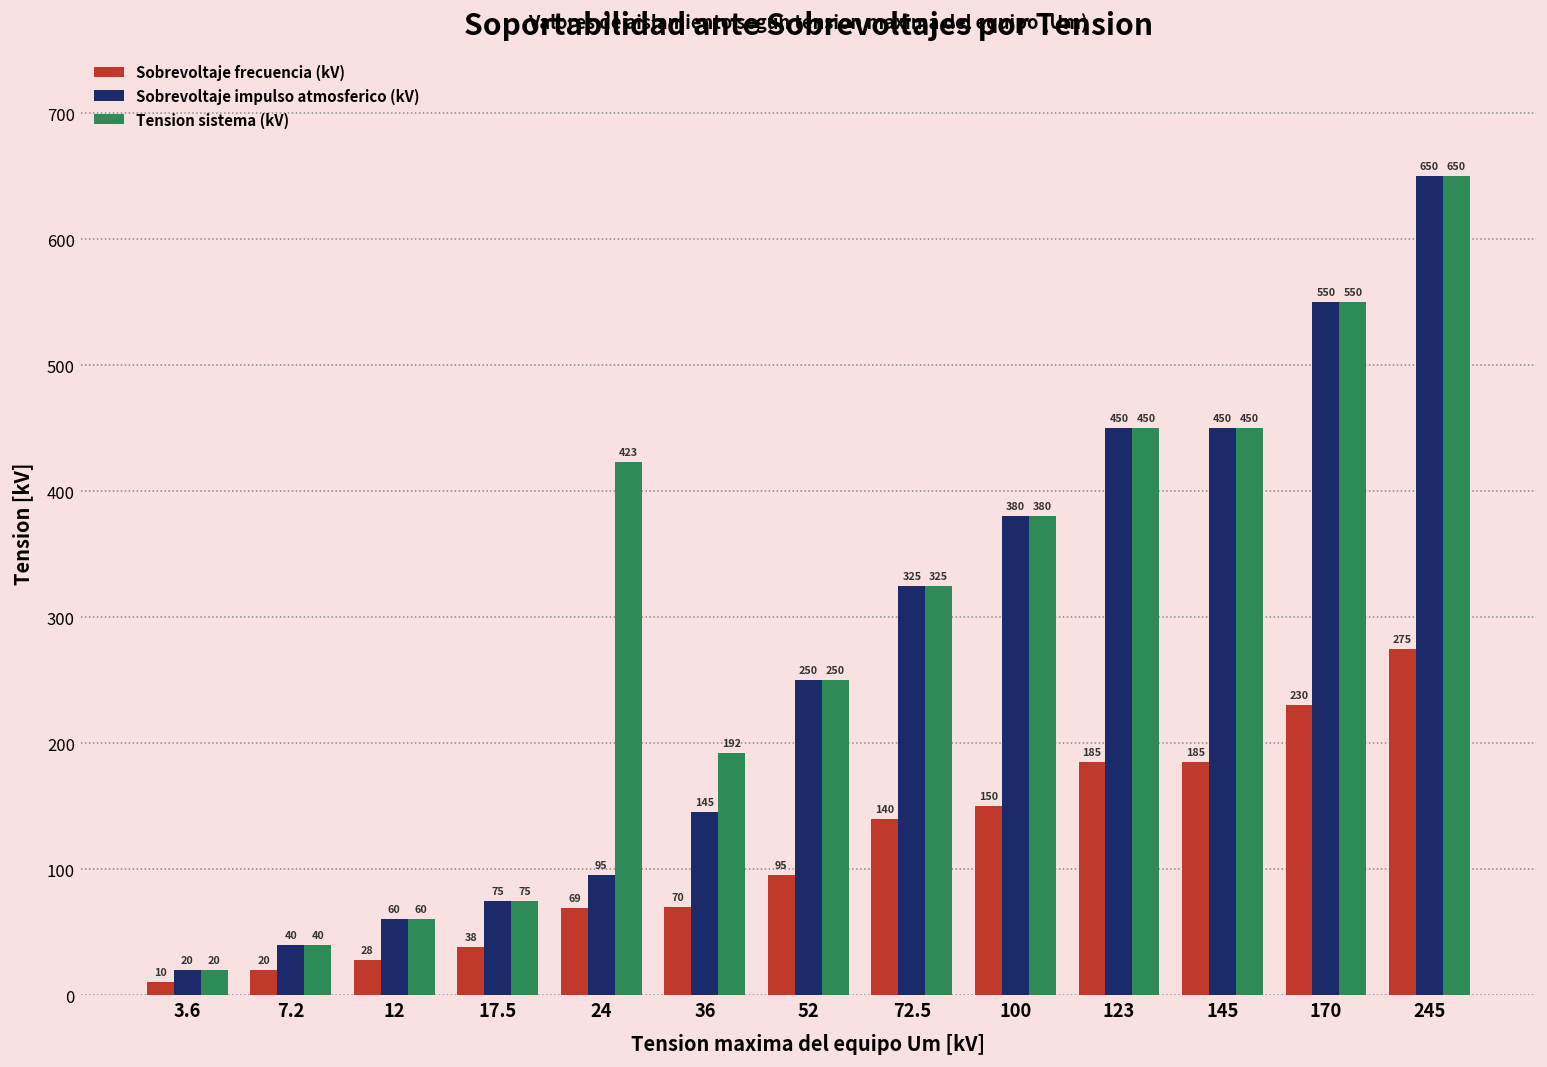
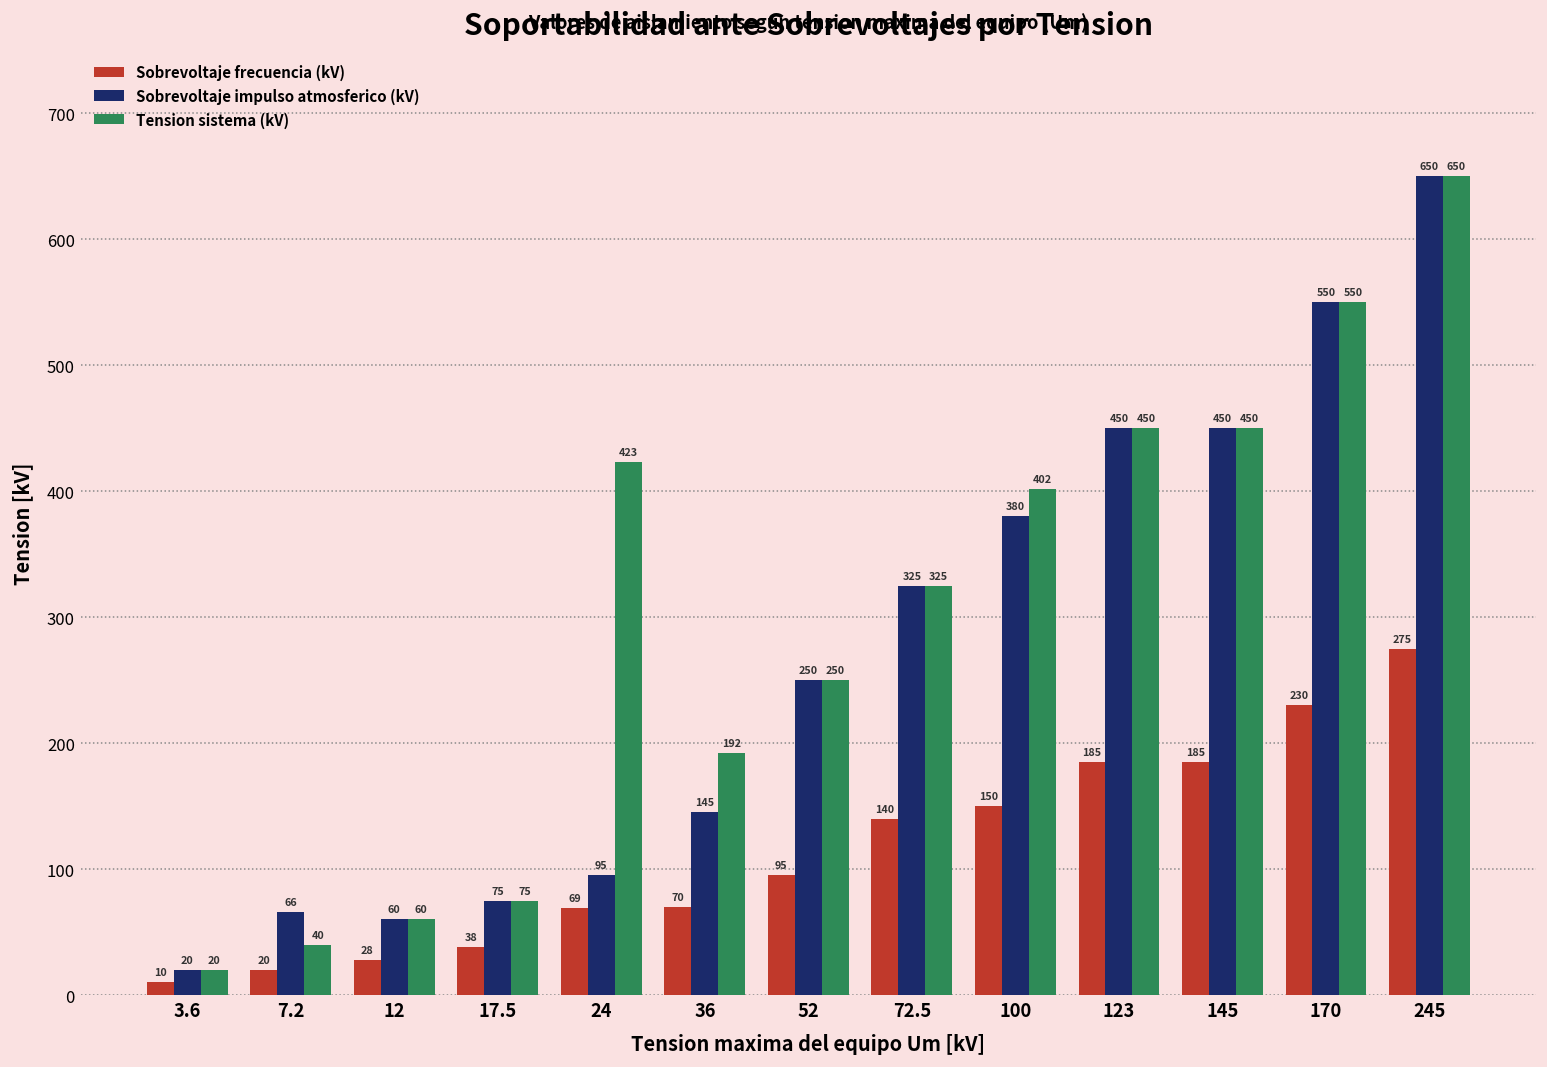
  {
    "Sobrevoltaje frecuencia (kV)": {
      "3.6": 10,
      "7.2": 20,
      "12": 28,
      "17.5": 38,
      "24": 69,
      "36": 70,
      "52": 95,
      "72.5": 140,
      "100": 150,
      "123": 185,
      "145": 185,
      "170": 230,
      "245": 275
    },
    "Sobrevoltaje impulso atmosferico (kV)": {
      "3.6": 20,
-     "7.2": 40,
+     "7.2": 66,
      "12": 60,
      "17.5": 75,
      "24": 95,
      "36": 145,
      "52": 250,
      "72.5": 325,
      "100": 380,
      "123": 450,
      "145": 450,
      "170": 550,
      "245": 650
    },
    "Tension sistema (kV)": {
      "3.6": 20,
      "7.2": 40,
      "12": 60,
      "17.5": 75,
      "24": 423,
      "36": 192,
      "52": 250,
      "72.5": 325,
-     "100": 380,
+     "100": 402,
      "123": 450,
      "145": 450,
      "170": 550,
      "245": 650
    }
  }
